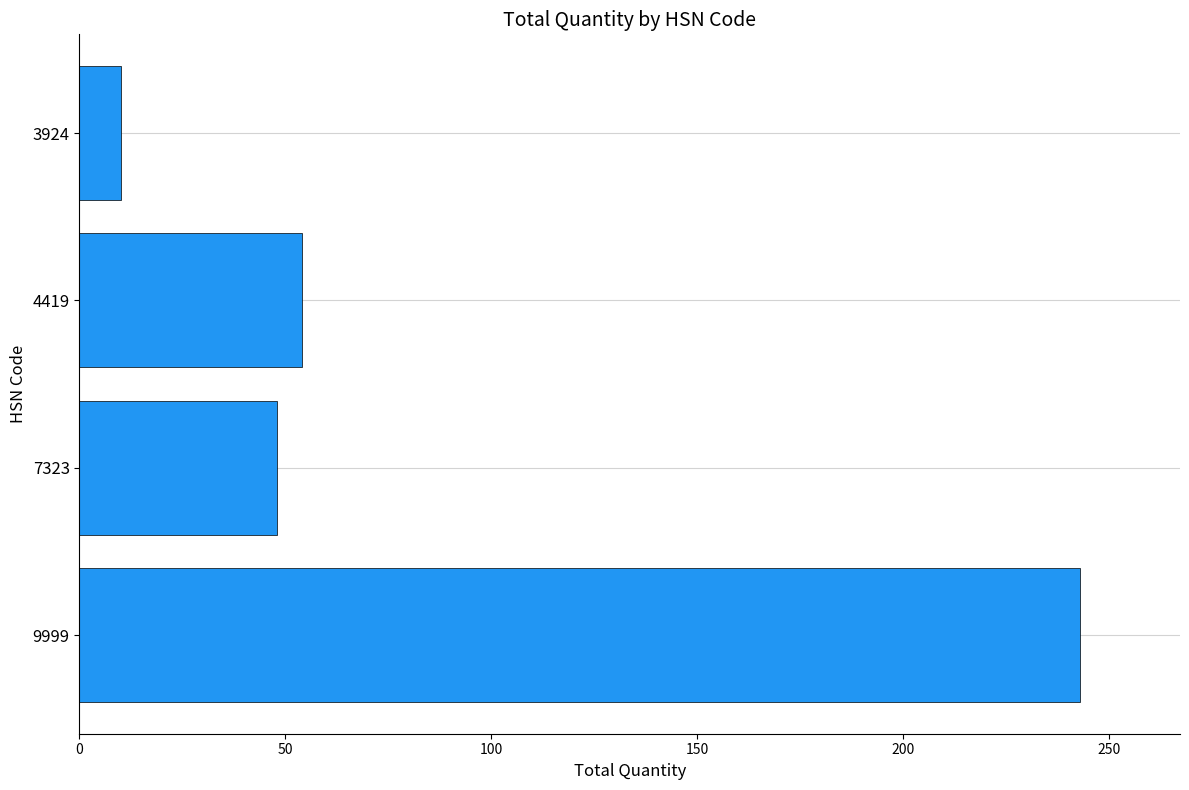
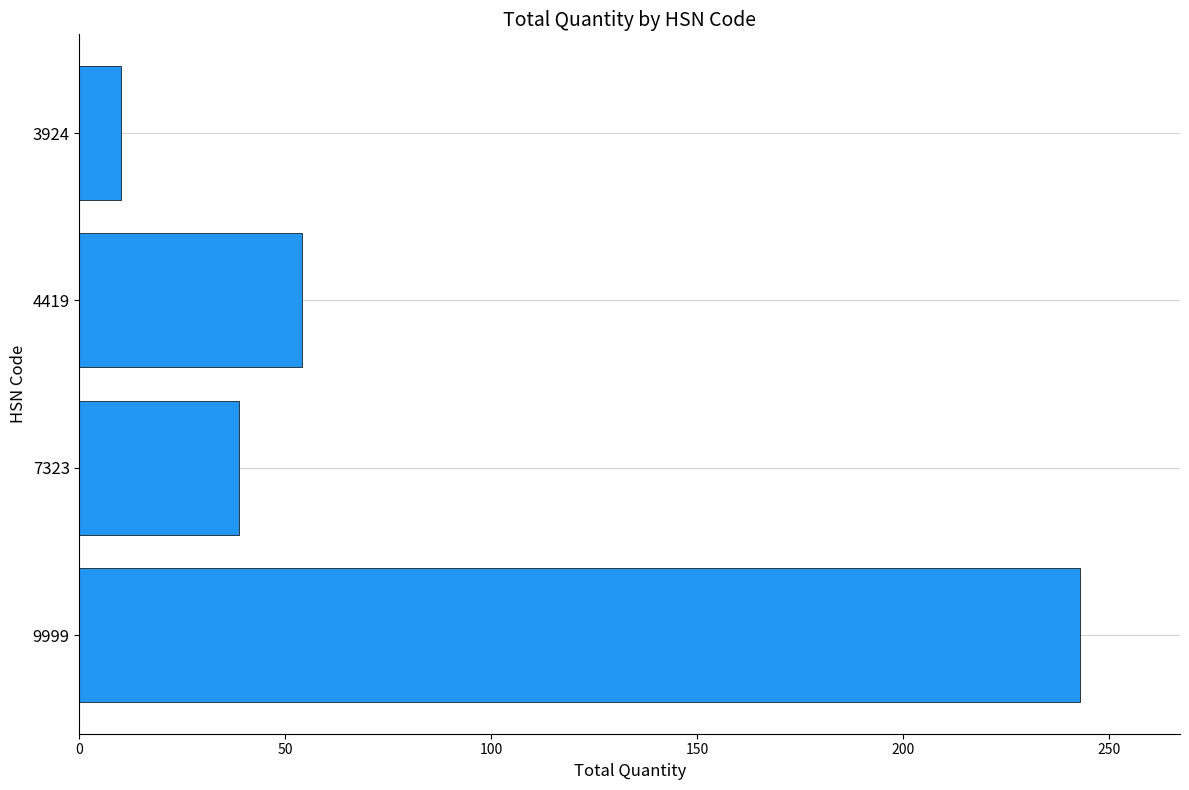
  {
    "3924": 10,
    "4419": 54,
-   "7323": 48,
+   "7323": 39,
    "9999": 243
  }
